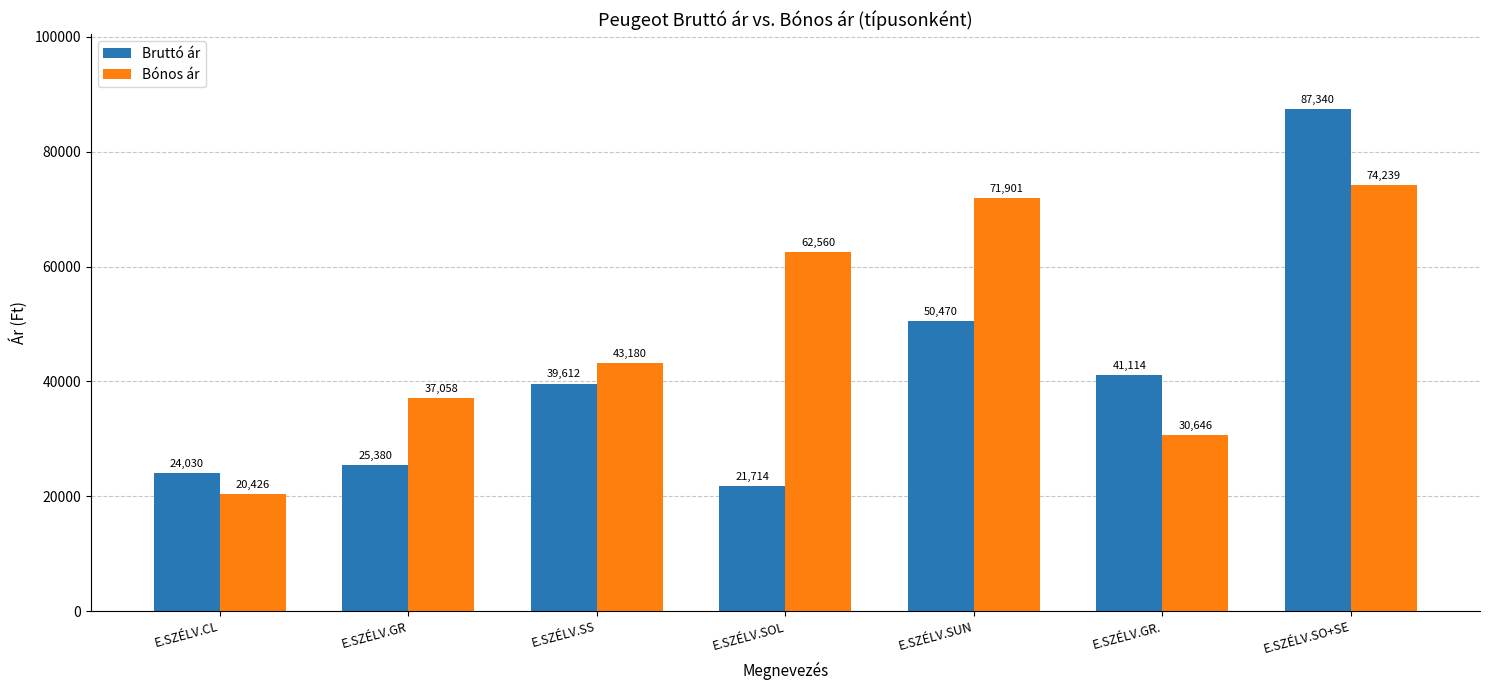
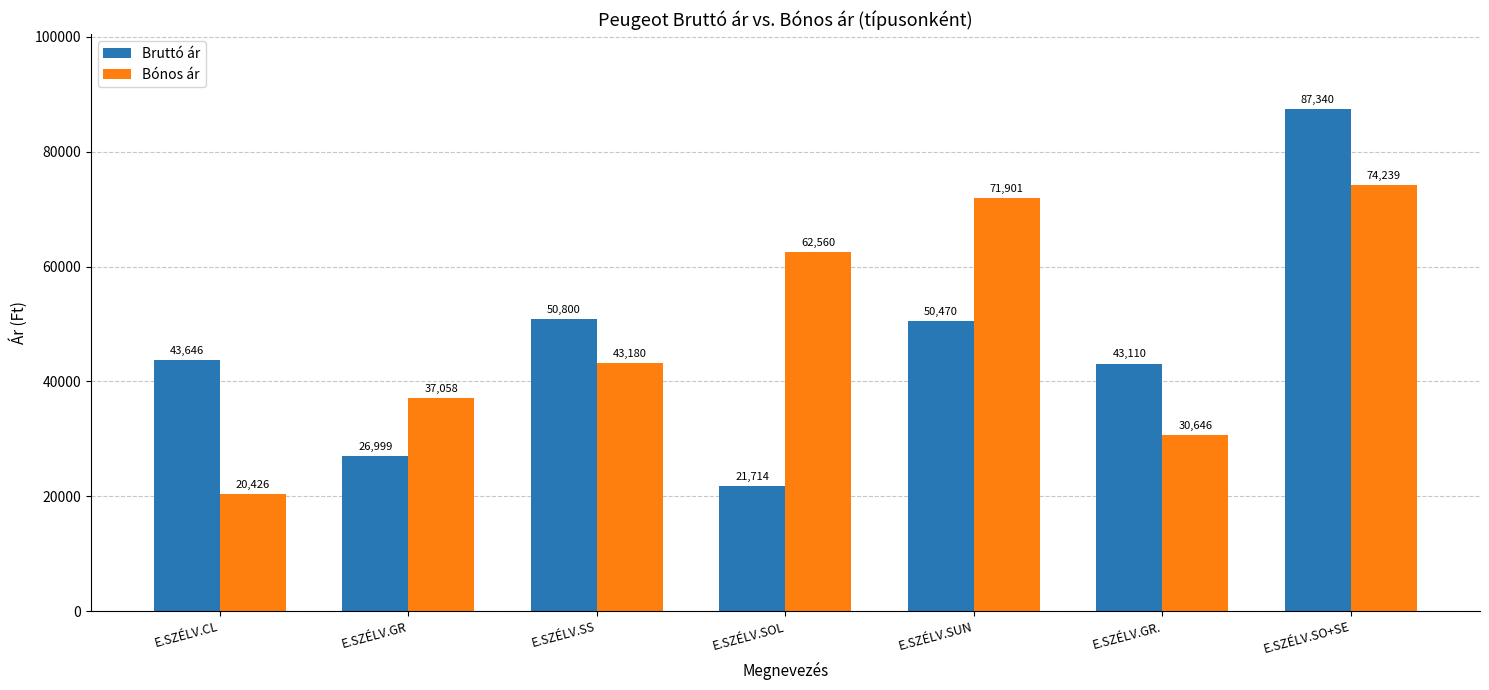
  {
    "Bruttó ár": {
-     "E.SZÉLV.CL": "24,030",
-     "E.SZÉLV.GR": "25,380",
-     "E.SZÉLV.SS": "39,612",
+     "E.SZÉLV.CL": "43,646",
+     "E.SZÉLV.GR": "26,999",
+     "E.SZÉLV.SS": "50,800",
      "E.SZÉLV.SOL": "21,714",
      "E.SZÉLV.SUN": "50,470",
-     "E.SZÉLV.GR.": "41,114",
+     "E.SZÉLV.GR.": "43,110",
      "E.SZÉLV.SO+SE": "87,340"
    },
    "Bónos ár": {
      "E.SZÉLV.CL": "20,426",
      "E.SZÉLV.GR": "37,058",
      "E.SZÉLV.SS": "43,180",
      "E.SZÉLV.SOL": "62,560",
      "E.SZÉLV.SUN": "71,901",
      "E.SZÉLV.GR.": "30,646",
      "E.SZÉLV.SO+SE": "74,239"
    }
  }
